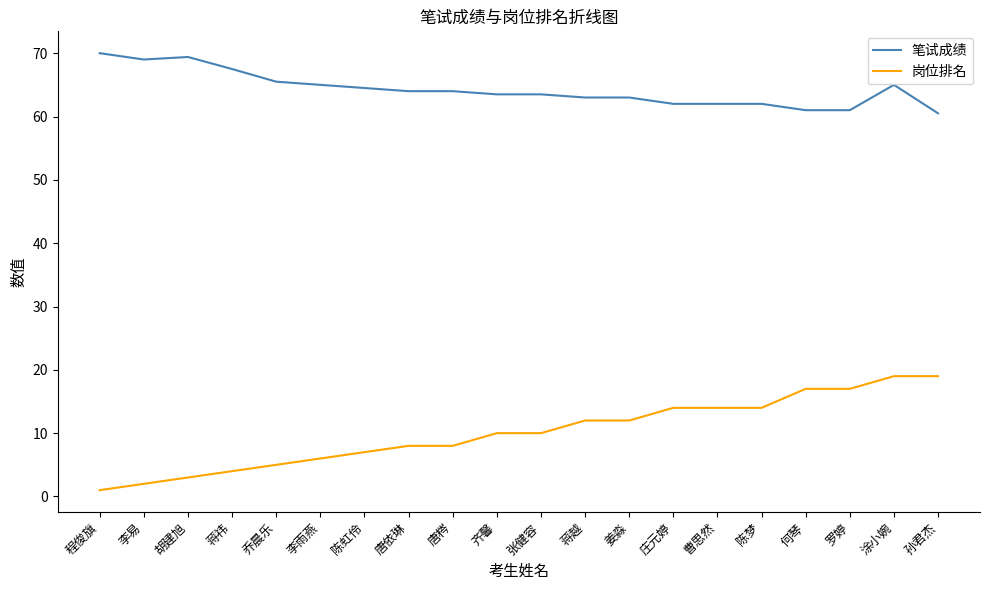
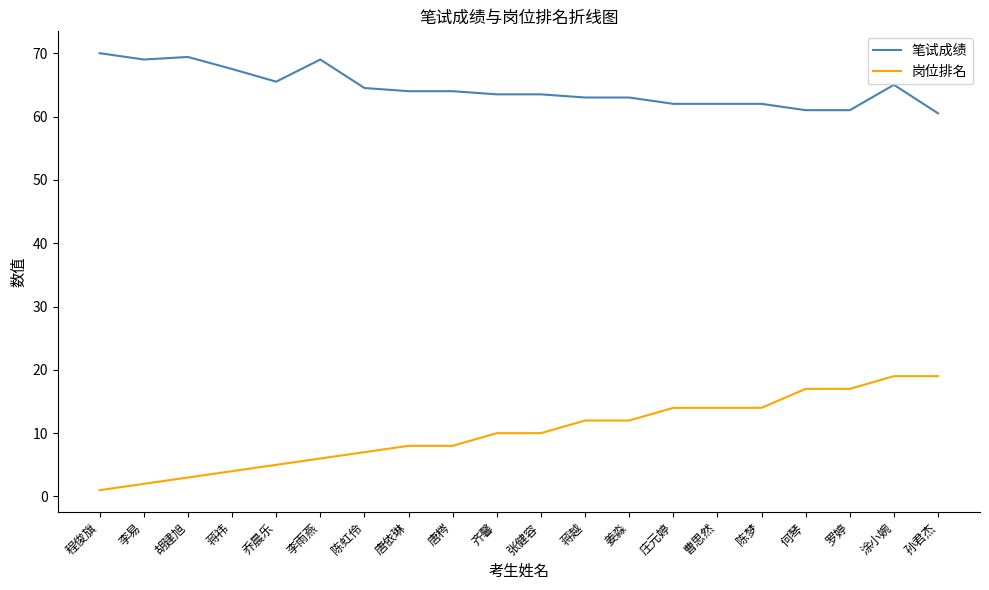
  {
    "笔试成绩": {
      "程俊旗": 70,
      "李易": 69,
      "胡建旭": 69,
      "蒋祎": 68,
      "乔晨乐": 66,
-     "李雨燕": 65,
+     "李雨燕": 69,
      "陈虹伶": 65,
      "唐依琳": 64,
      "唐梣": 64,
      "齐馨": 64,
      "张健容": 64,
      "蒋越": 63,
      "姜淼": 63,
      "庄元婷": 62,
      "曹思然": 62,
      "陈梦": 62,
      "何琴": 61,
      "罗婷": 61,
      "涂小婉": 65,
      "孙君杰": 61
    },
    "岗位排名": {
      "程俊旗": 1,
      "李易": 2,
      "胡建旭": 3,
      "蒋祎": 4,
      "乔晨乐": 5,
      "李雨燕": 6,
      "陈虹伶": 7,
      "唐依琳": 8,
      "唐梣": 8,
      "齐馨": 10,
      "张健容": 10,
      "蒋越": 12,
      "姜淼": 12,
      "庄元婷": 14,
      "曹思然": 14,
      "陈梦": 14,
      "何琴": 17,
      "罗婷": 17,
      "涂小婉": 19,
      "孙君杰": 19
    }
  }
